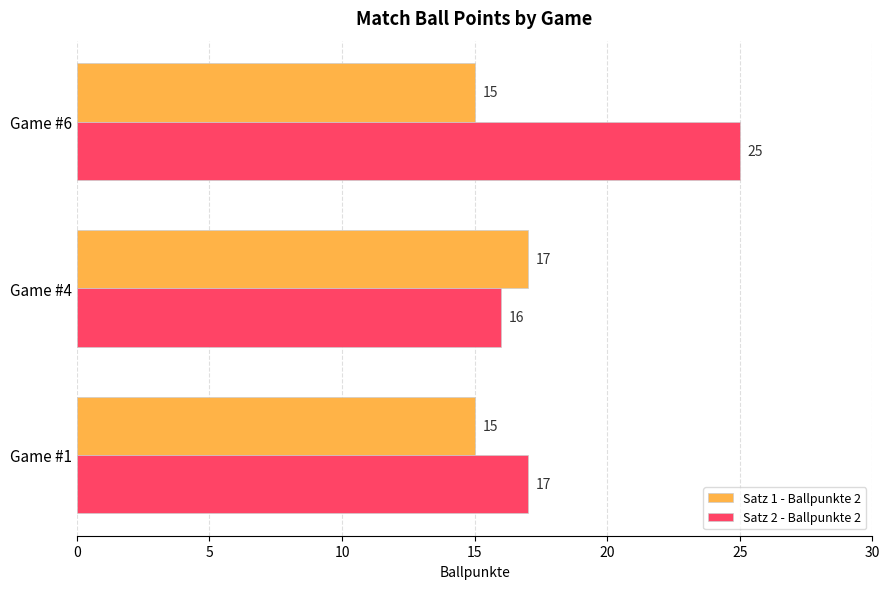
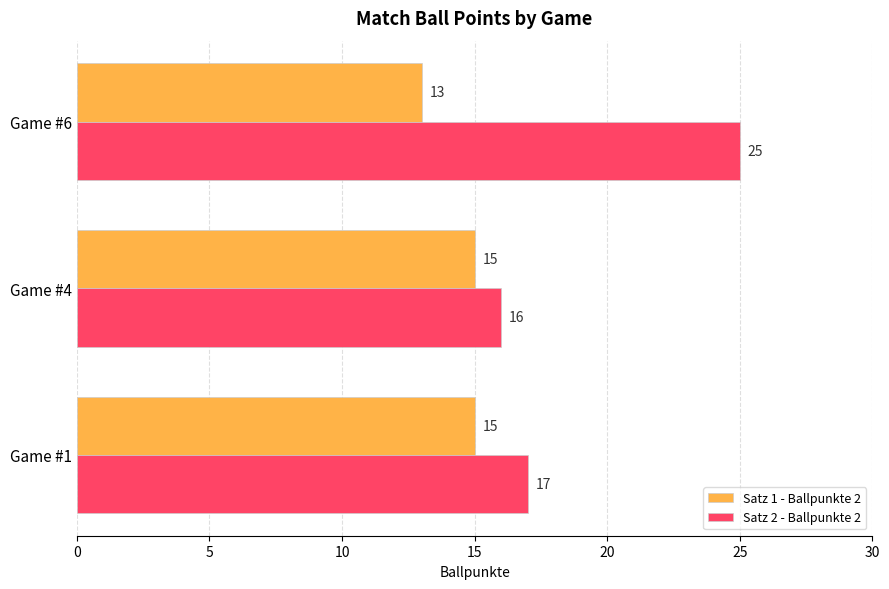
  {
    "Satz 1 - Ballpunkte 2": {
-     "Game #6": 15,
-     "Game #4": 17,
+     "Game #6": 13,
+     "Game #4": 15,
      "Game #1": 15
    },
    "Satz 2 - Ballpunkte 2": {
      "Game #6": 25,
      "Game #4": 16,
      "Game #1": 17
    }
  }
